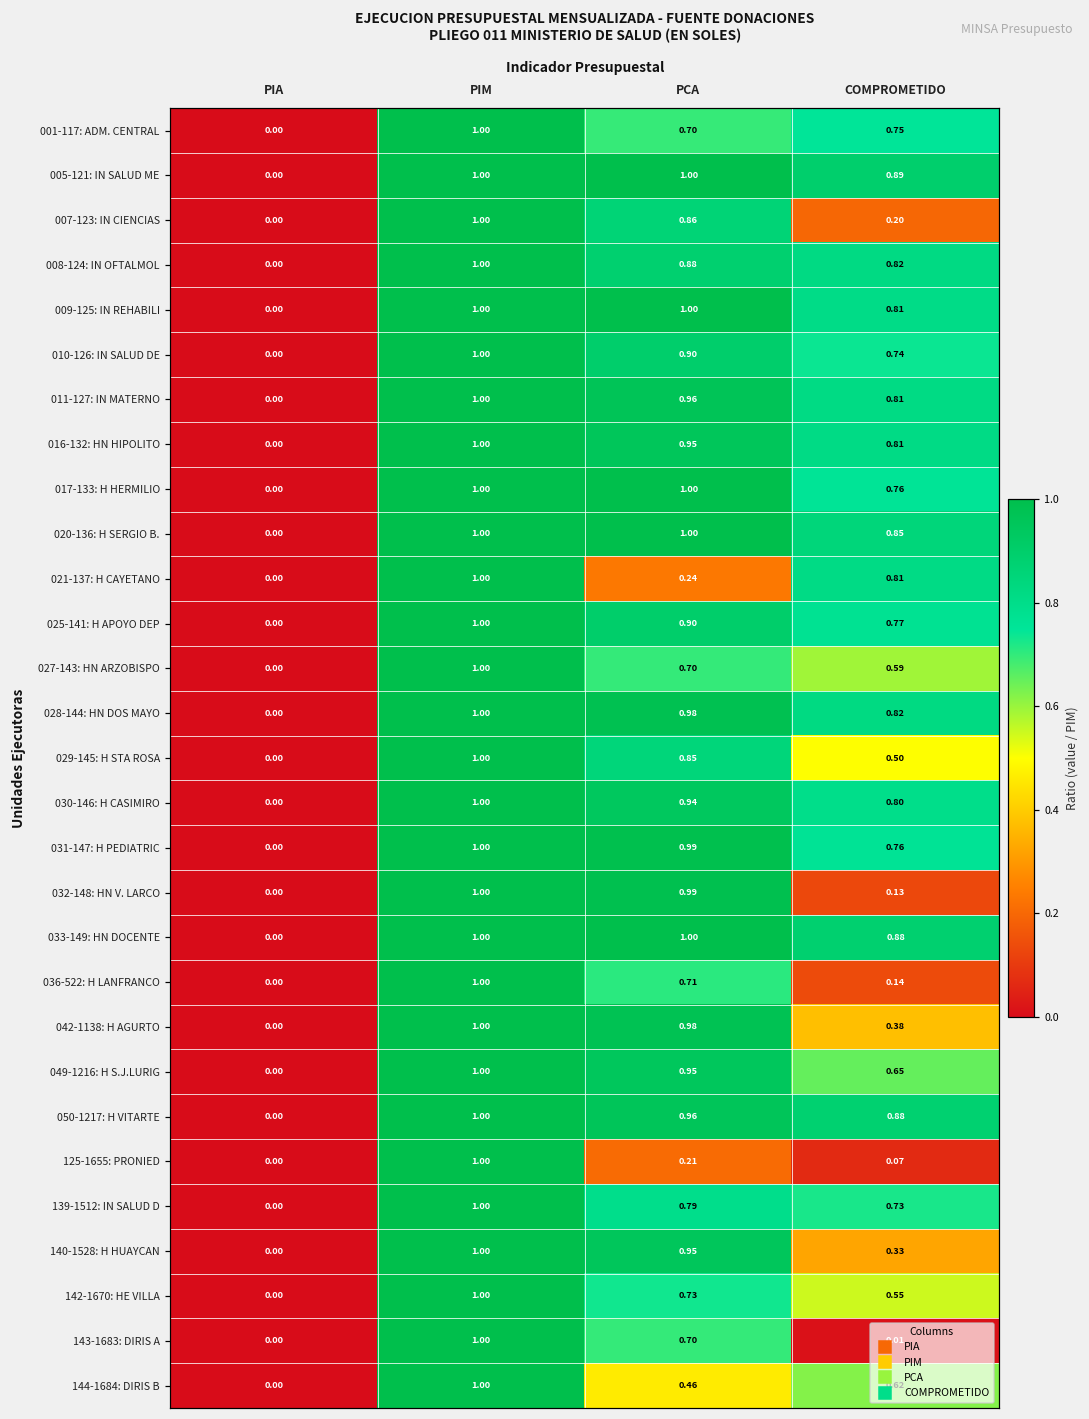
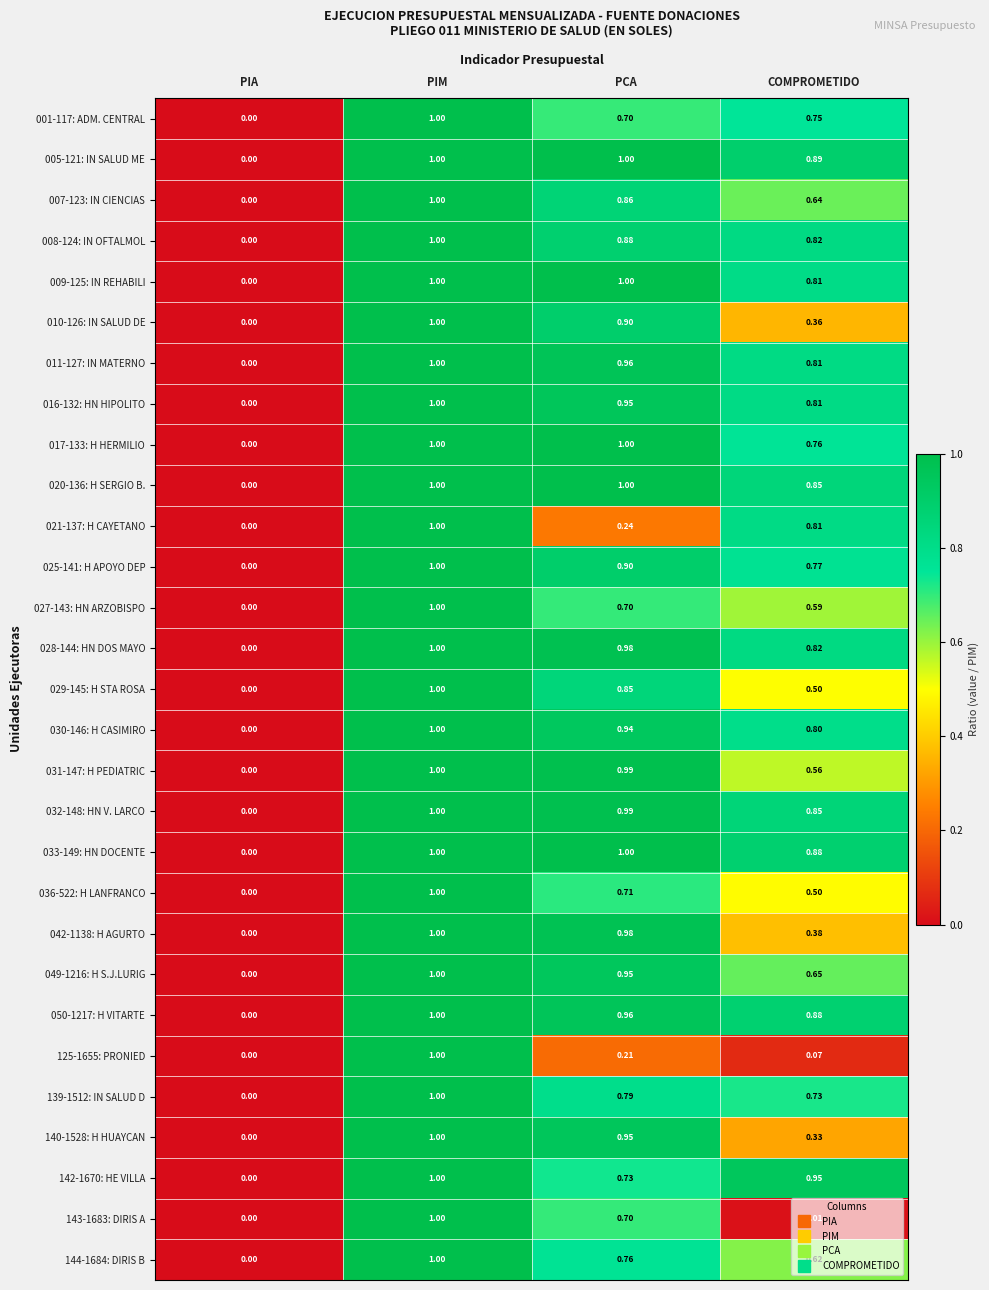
  {
    "001-117: ADM. CENTRAL": {
      "PIA": 0.00,
      "PIM": 1.00,
      "PCA": 0.70,
      "COMPROMETIDO": 0.75
    },
    "005-121: IN SALUD ME": {
      "PIA": 0.00,
      "PIM": 1.00,
      "PCA": 1.00,
      "COMPROMETIDO": 0.89
    },
    "007-123: IN CIENCIAS": {
      "PIA": 0.00,
      "PIM": 1.00,
      "PCA": 0.86,
-     "COMPROMETIDO": 0.20
+     "COMPROMETIDO": 0.64
    },
    "008-124: IN OFTALMOL": {
      "PIA": 0.00,
      "PIM": 1.00,
      "PCA": 0.88,
      "COMPROMETIDO": 0.82
    },
    "009-125: IN REHABILI": {
      "PIA": 0.00,
      "PIM": 1.00,
      "PCA": 1.00,
      "COMPROMETIDO": 0.81
    },
    "010-126: IN SALUD DE": {
      "PIA": 0.00,
      "PIM": 1.00,
      "PCA": 0.90,
-     "COMPROMETIDO": 0.74
+     "COMPROMETIDO": 0.36
    },
    "011-127: IN MATERNO": {
      "PIA": 0.00,
      "PIM": 1.00,
      "PCA": 0.96,
      "COMPROMETIDO": 0.81
    },
    "016-132: HN HIPOLITO": {
      "PIA": 0.00,
      "PIM": 1.00,
      "PCA": 0.95,
      "COMPROMETIDO": 0.81
    },
    "017-133: H HERMILIO": {
      "PIA": 0.00,
      "PIM": 1.00,
      "PCA": 1.00,
      "COMPROMETIDO": 0.76
    },
    "020-136: H SERGIO B.": {
      "PIA": 0.00,
      "PIM": 1.00,
      "PCA": 1.00,
      "COMPROMETIDO": 0.85
    },
    "021-137: H CAYETANO": {
      "PIA": 0.00,
      "PIM": 1.00,
      "PCA": 0.24,
      "COMPROMETIDO": 0.81
    },
    "025-141: H APOYO DEP": {
      "PIA": 0.00,
      "PIM": 1.00,
      "PCA": 0.90,
      "COMPROMETIDO": 0.77
    },
    "027-143: HN ARZOBISPO": {
      "PIA": 0.00,
      "PIM": 1.00,
      "PCA": 0.70,
      "COMPROMETIDO": 0.59
    },
    "028-144: HN DOS MAYO": {
      "PIA": 0.00,
      "PIM": 1.00,
      "PCA": 0.98,
      "COMPROMETIDO": 0.82
    },
    "029-145: H STA ROSA": {
      "PIA": 0.00,
      "PIM": 1.00,
      "PCA": 0.85,
      "COMPROMETIDO": 0.50
    },
    "030-146: H CASIMIRO": {
      "PIA": 0.00,
      "PIM": 1.00,
      "PCA": 0.94,
      "COMPROMETIDO": 0.80
    },
    "031-147: H PEDIATRIC": {
      "PIA": 0.00,
      "PIM": 1.00,
      "PCA": 0.99,
-     "COMPROMETIDO": 0.76
+     "COMPROMETIDO": 0.56
    },
    "032-148: HN V. LARCO": {
      "PIA": 0.00,
      "PIM": 1.00,
      "PCA": 0.99,
-     "COMPROMETIDO": 0.13
+     "COMPROMETIDO": 0.85
    },
    "033-149: HN DOCENTE": {
      "PIA": 0.00,
      "PIM": 1.00,
      "PCA": 1.00,
      "COMPROMETIDO": 0.88
    },
    "036-522: H LANFRANCO": {
      "PIA": 0.00,
      "PIM": 1.00,
      "PCA": 0.71,
-     "COMPROMETIDO": 0.14
+     "COMPROMETIDO": 0.50
    },
    "042-1138: H AGURTO": {
      "PIA": 0.00,
      "PIM": 1.00,
      "PCA": 0.98,
      "COMPROMETIDO": 0.38
    },
    "049-1216: H S.J.LURIG": {
      "PIA": 0.00,
      "PIM": 1.00,
      "PCA": 0.95,
      "COMPROMETIDO": 0.65
    },
    "050-1217: H VITARTE": {
      "PIA": 0.00,
      "PIM": 1.00,
      "PCA": 0.96,
      "COMPROMETIDO": 0.88
    },
    "125-1655: PRONIED": {
      "PIA": 0.00,
      "PIM": 1.00,
      "PCA": 0.21,
      "COMPROMETIDO": 0.07
    },
    "139-1512: IN SALUD D": {
      "PIA": 0.00,
      "PIM": 1.00,
      "PCA": 0.79,
      "COMPROMETIDO": 0.73
    },
    "140-1528: H HUAYCAN": {
      "PIA": 0.00,
      "PIM": 1.00,
      "PCA": 0.95,
      "COMPROMETIDO": 0.33
    },
    "142-1670: HE VILLA": {
      "PIA": 0.00,
      "PIM": 1.00,
      "PCA": 0.73,
-     "COMPROMETIDO": 0.55
+     "COMPROMETIDO": 0.95
    },
    "143-1683: DIRIS A": {
      "PIA": 0.00,
      "PIM": 1.00,
      "PCA": 0.70
    },
    "144-1684: DIRIS B": {
      "PIA": 0.00,
      "PIM": 1.00,
-     "PCA": 0.46
+     "PCA": 0.76
    }
  }
